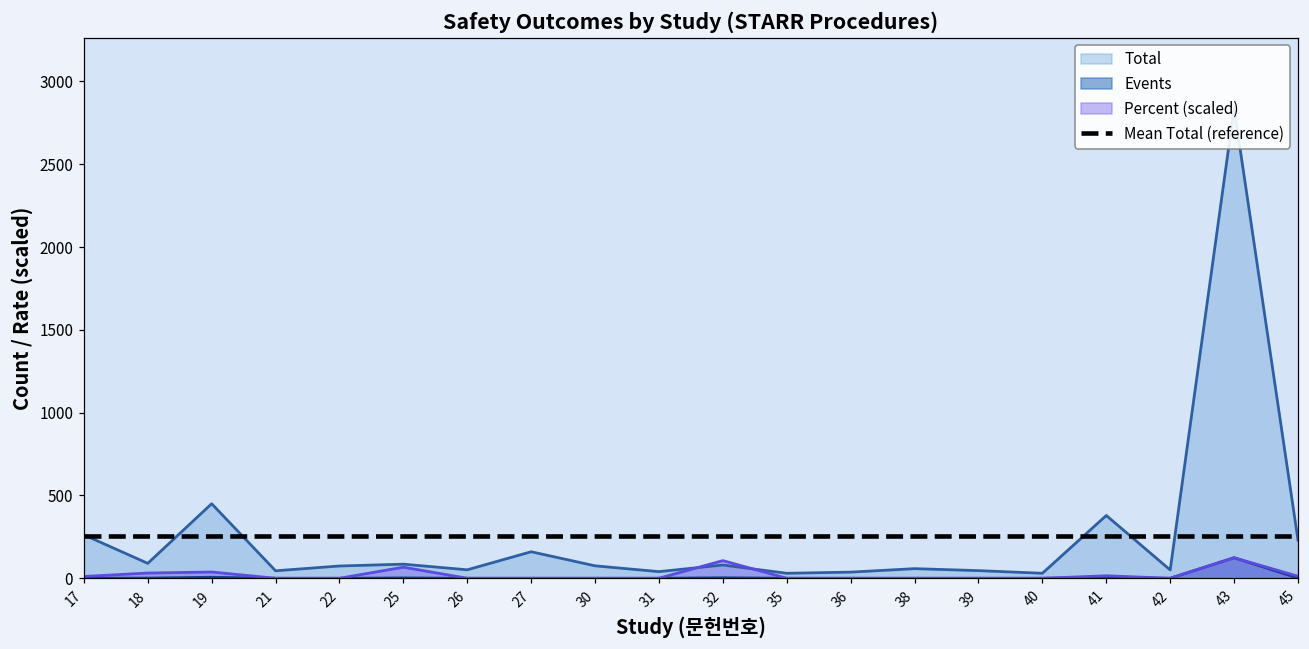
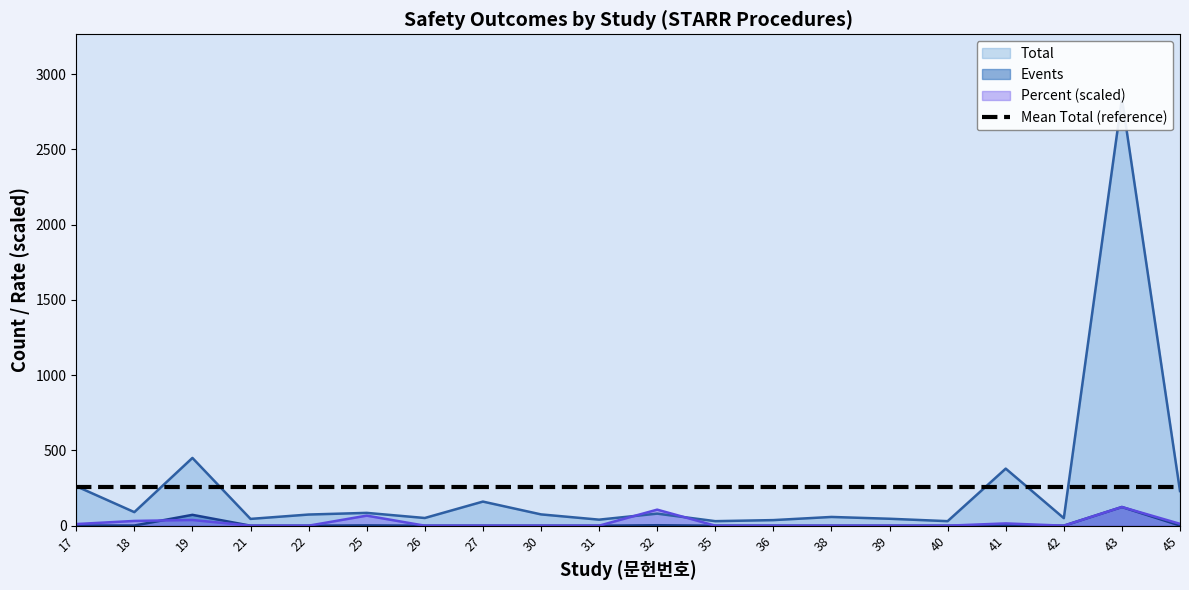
  {
    "Events": {
      "18": 0,
-     "19": 10,
+     "19": 70,
      "25": 0,
      "32": 0
    },
    "Mean Total (reference)": {
      "18": 260,
      "19": 260,
      "21": 260,
      "22": 260,
      "25": 260,
      "26": 260,
      "27": 260,
      "30": 260,
      "31": 260,
      "32": 260,
      "35": 260,
      "36": 260,
      "38": 260,
      "39": 260,
      "40": 260,
      "41": 260,
      "42": 260,
      "43": 260,
      "45": 260
    }
  }
